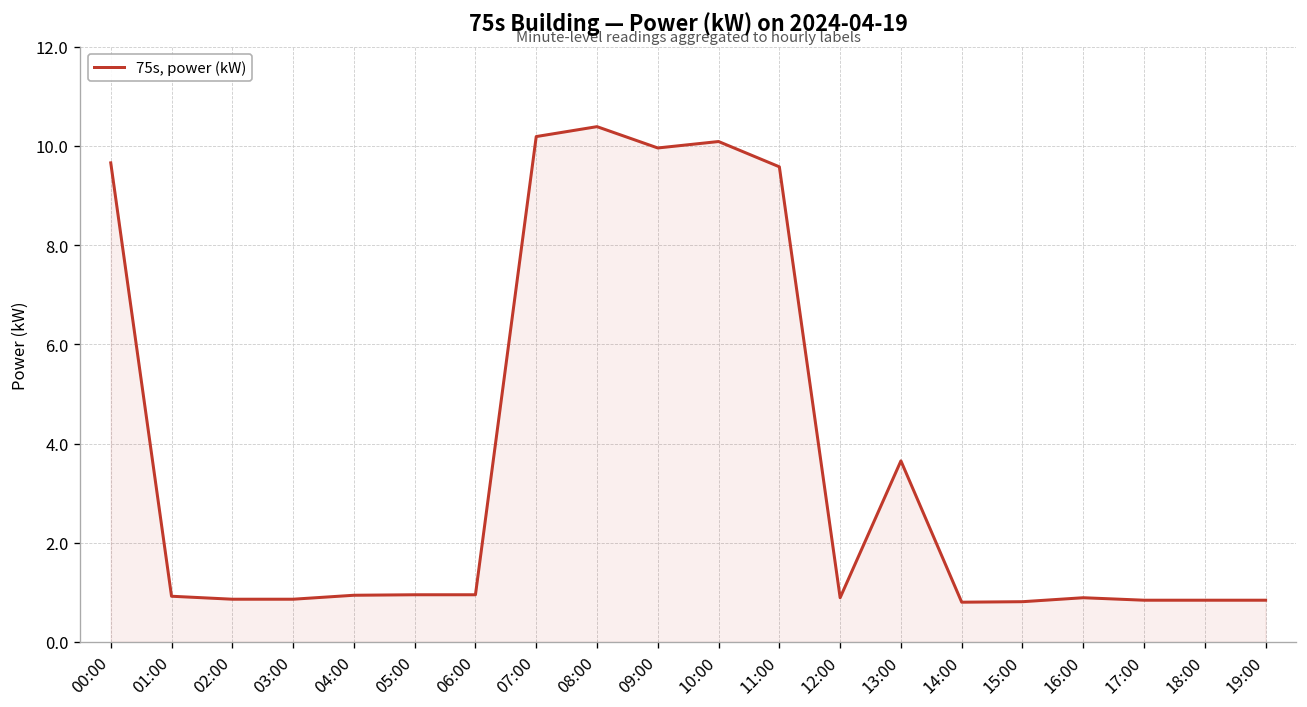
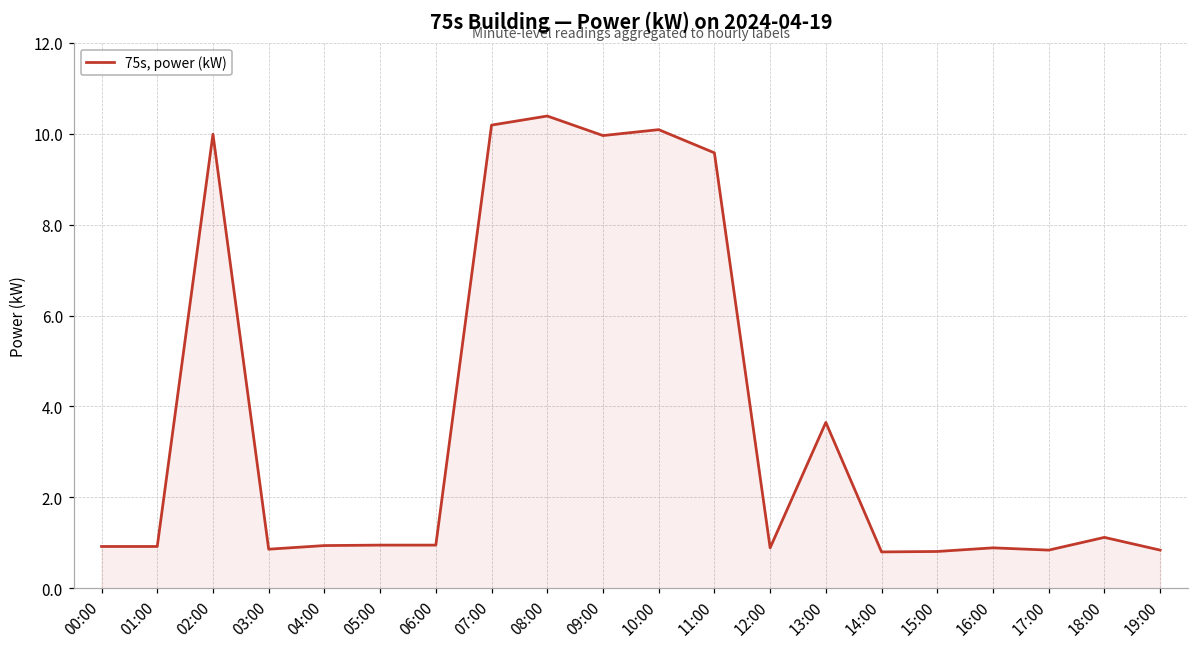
  {
-   "00:00": 9.7,
+   "00:00": 0.9,
    "01:00": 0.9,
-   "02:00": 0.9,
+   "02:00": 10.0,
    "03:00": 0.9,
    "04:00": 0.9,
    "05:00": 1.0,
    "06:00": 1.0,
    "07:00": 10.2,
    "08:00": 10.4,
    "09:00": 10.0,
    "10:00": 10.1,
    "11:00": 9.6,
    "12:00": 0.9,
    "13:00": 3.7,
    "14:00": 0.8,
    "15:00": 0.8,
    "16:00": 0.9,
    "17:00": 0.8,
-   "18:00": 0.8,
+   "18:00": 1.1,
    "19:00": 0.8
  }
